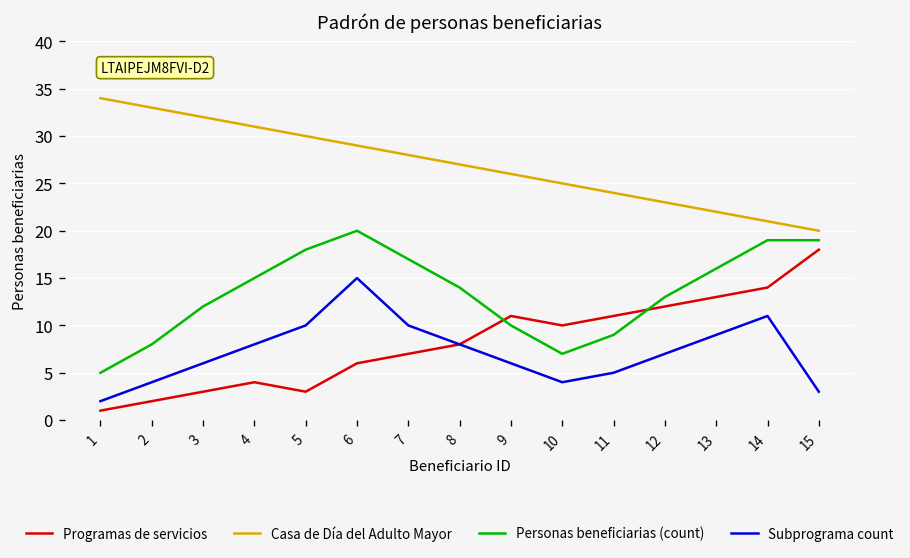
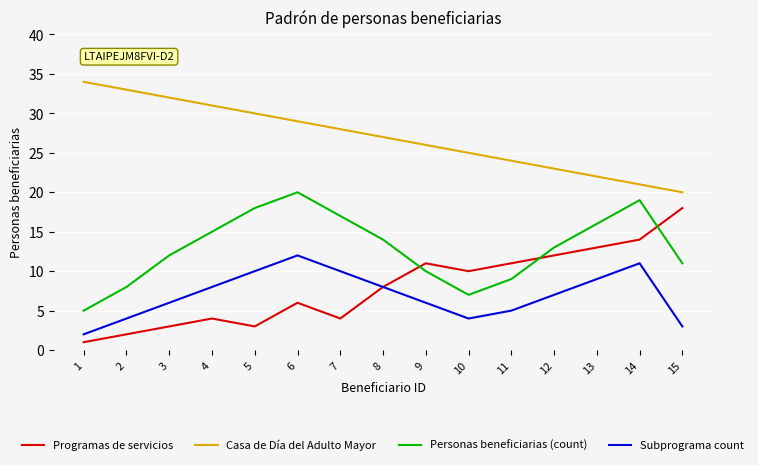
  {
    "Programas de servicios": {
      "1": 1,
      "2": 2,
      "3": 3,
      "4": 4,
      "5": 3,
      "6": 6,
-     "7": 7,
+     "7": 4,
      "9": 11,
      "10": 10,
      "11": 11,
      "12": 12,
      "13": 13,
      "14": 14,
      "15": 18
    },
    "Casa de Día del Adulto Mayor": {
      "1": 34,
      "2": 33,
      "3": 32,
      "4": 31,
      "5": 30,
      "6": 29,
      "7": 28,
      "8": 27,
      "9": 26,
      "10": 25,
      "11": 24,
      "12": 23,
      "13": 22,
      "14": 21,
      "15": 20
    },
    "Personas beneficiarias (count)": {
      "1": 5,
      "2": 8,
      "3": 12,
      "4": 15,
      "5": 18,
      "6": 20,
      "7": 17,
      "8": 14,
      "9": 10,
      "10": 7,
      "11": 9,
      "12": 13,
      "13": 16,
      "14": 19,
-     "15": 19
+     "15": 11
    },
    "Subprograma count": {
      "1": 2,
      "2": 4,
      "3": 6,
      "4": 8,
      "5": 10,
-     "6": 15,
+     "6": 12,
      "7": 10,
      "9": 6,
      "10": 4,
      "11": 5,
      "12": 7,
      "13": 9,
      "14": 11,
      "15": 3
    }
  }
